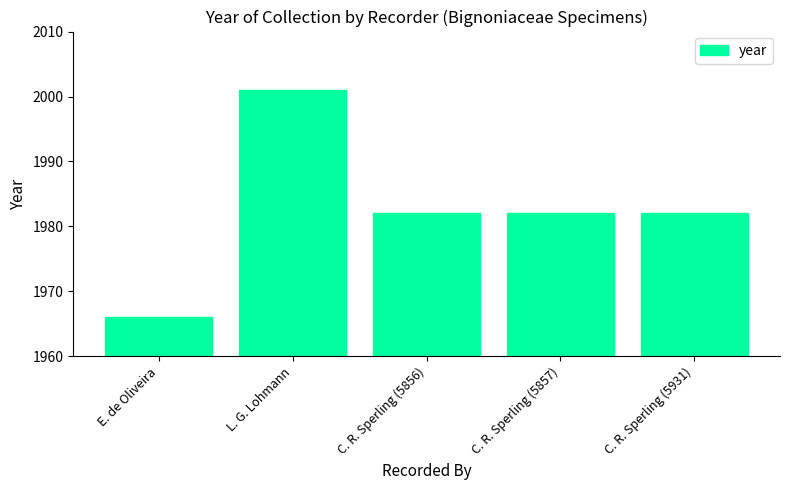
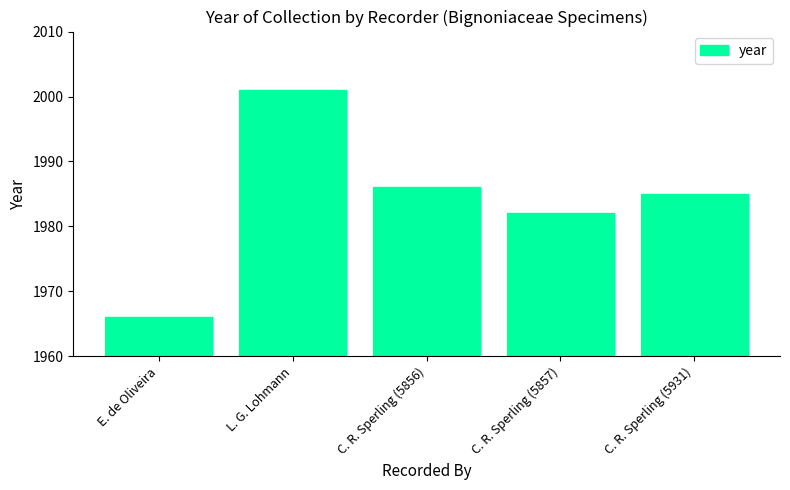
  {
    "E. de Oliveira": 1966,
    "L. G. Lohmann": 2001,
-   "C. R. Sperling (5856)": 1982,
+   "C. R. Sperling (5856)": 1986,
    "C. R. Sperling (5857)": 1982,
-   "C. R. Sperling (5931)": 1982
+   "C. R. Sperling (5931)": 1985
  }
